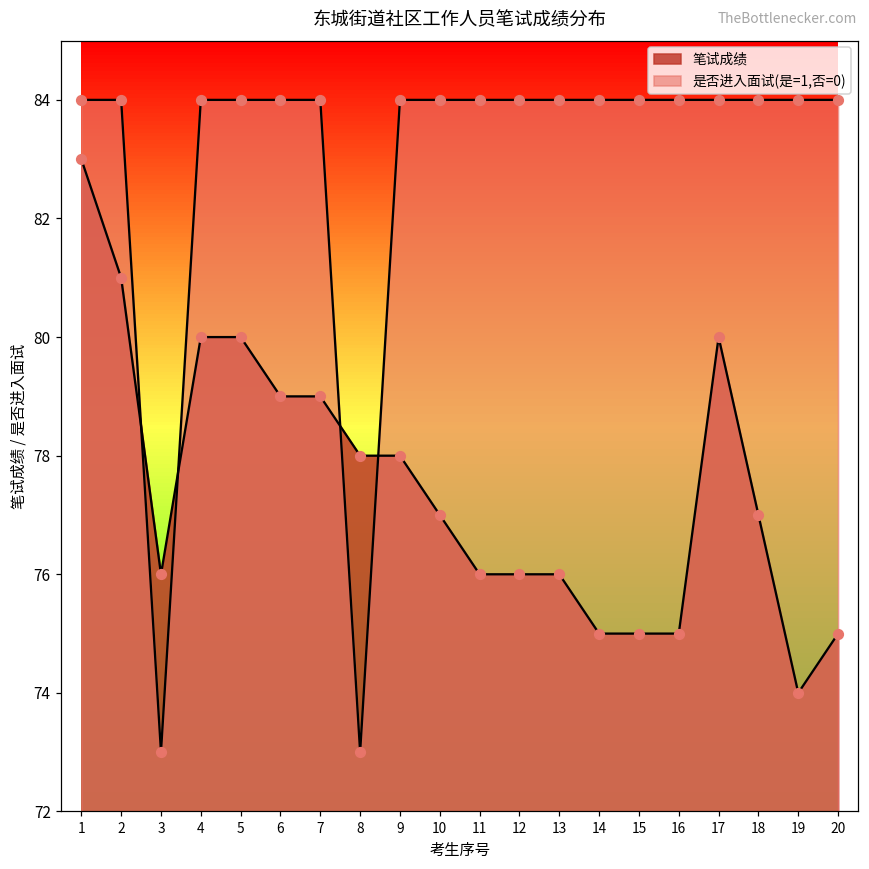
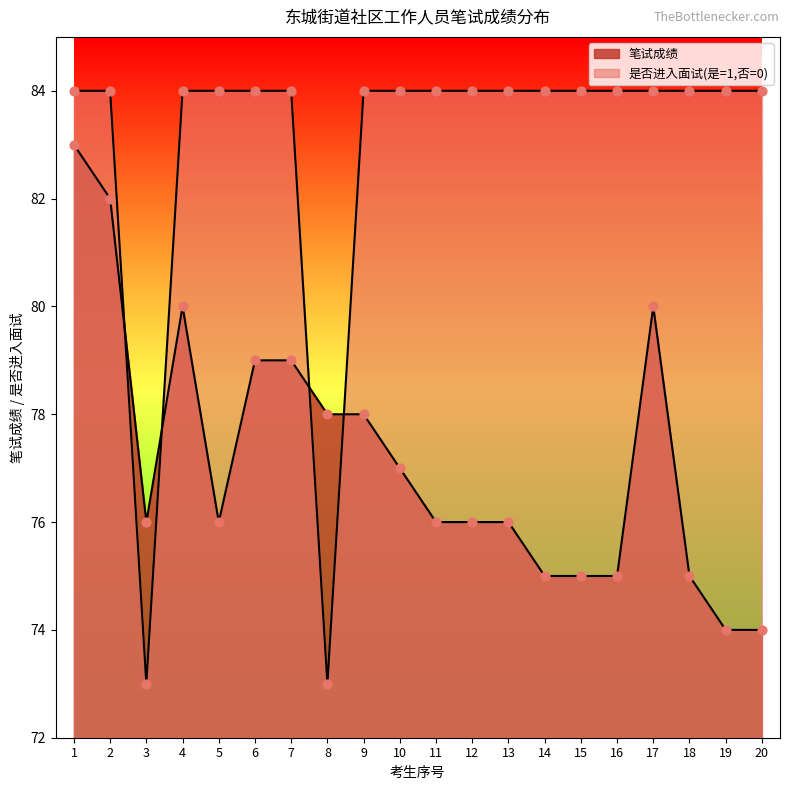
  {
    "笔试成绩": {
      "1": 83,
-     "2": 81,
+     "2": 82,
      "3": 76,
      "4": 80,
-     "5": 80,
+     "5": 76,
      "6": 79,
      "7": 79,
      "8": 78,
      "9": 78,
      "10": 77,
      "11": 76,
      "12": 76,
      "13": 76,
      "14": 75,
      "15": 75,
      "16": 75,
      "17": 80,
-     "18": 77,
+     "18": 75,
      "19": 74,
-     "20": 75
+     "20": 74
    },
    "是否进入面试(是=1,否=0)": {
      "1": 84,
      "2": 84,
      "3": 73,
      "4": 84,
      "5": 84,
      "6": 84,
      "7": 84,
      "8": 73,
      "9": 84,
      "10": 84,
      "11": 84,
      "12": 84,
      "13": 84,
      "14": 84,
      "15": 84,
      "16": 84,
      "17": 84,
      "18": 84,
      "19": 84,
      "20": 84
    }
  }
